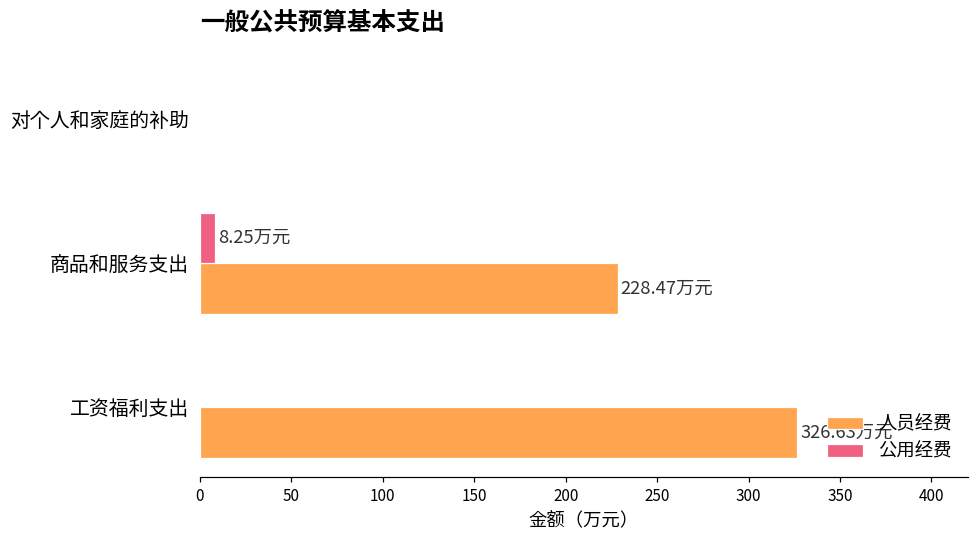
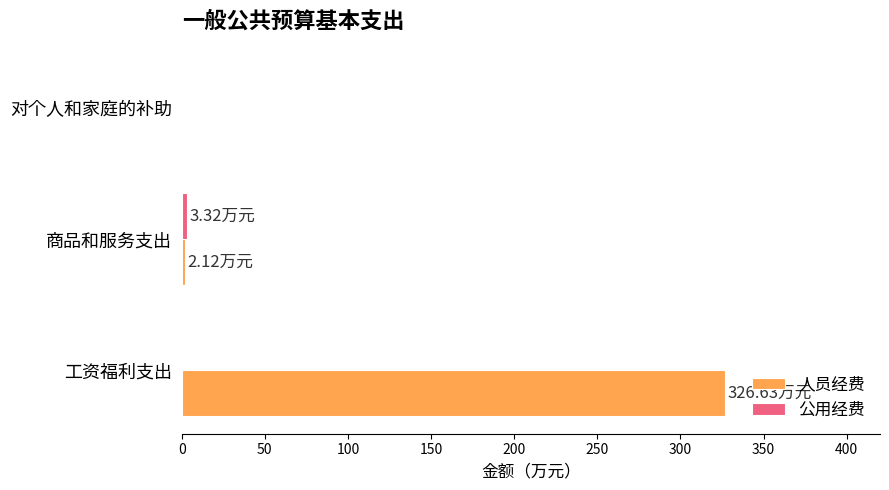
  {
    "人员经费": {
-     "商品和服务支出": 228.47,
+     "商品和服务支出": 2.12,
      "工资福利支出": 326.63
    },
    "公用经费": {
-     "商品和服务支出": 8.25
+     "商品和服务支出": 3.32
    }
  }
